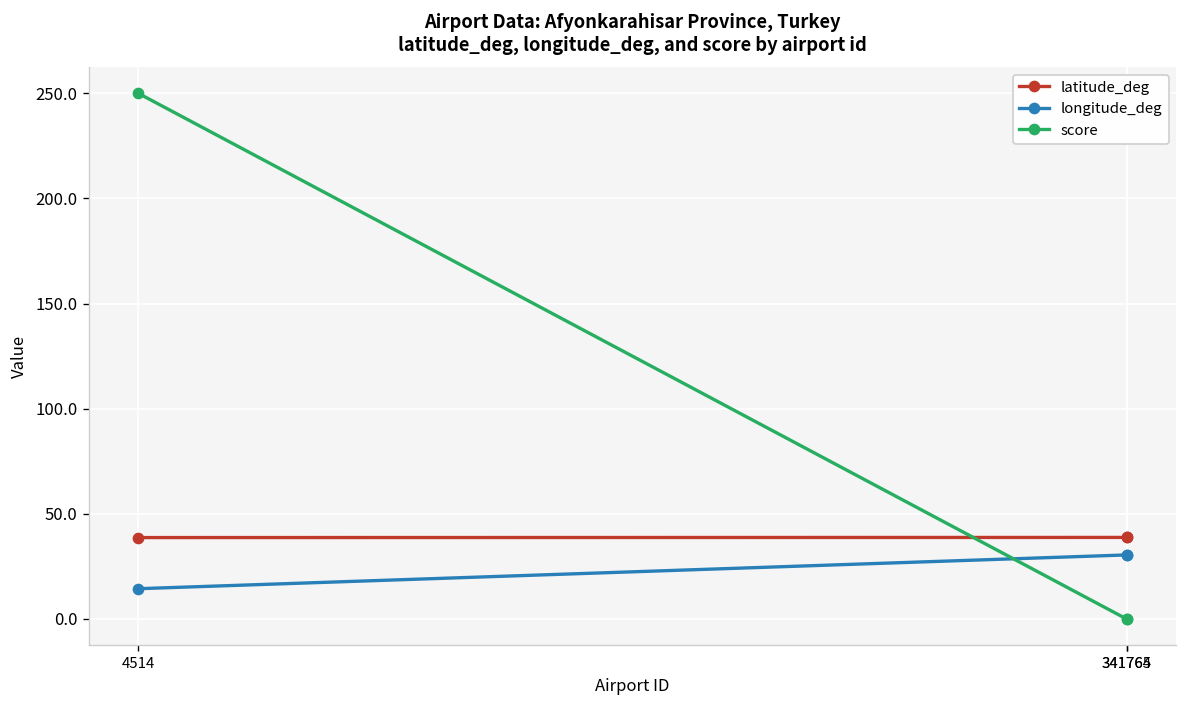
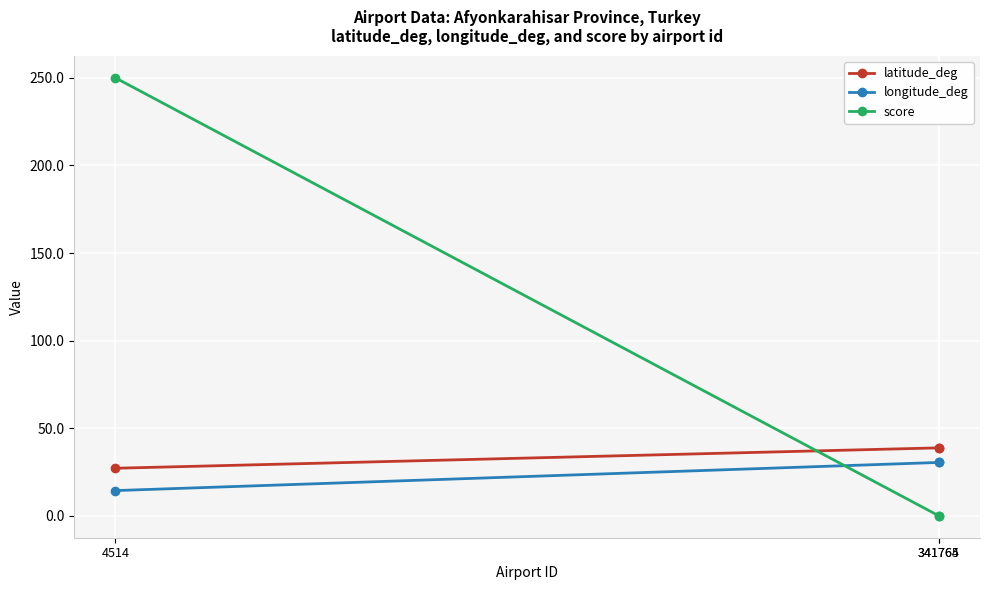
  {
    "latitude_deg": {
-     "4514": 39
+     "4514": 27
    },
    "longitude_deg": {
      "4514": 14
    },
    "score": {
      "4514": 250
    }
  }
